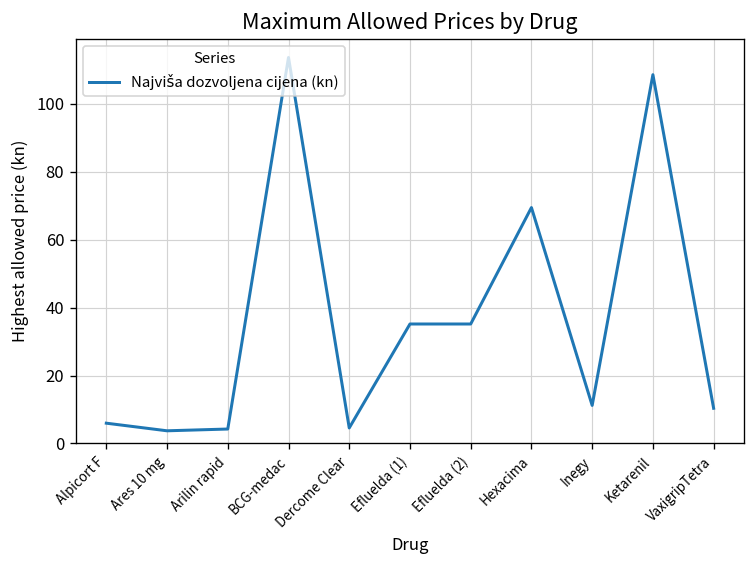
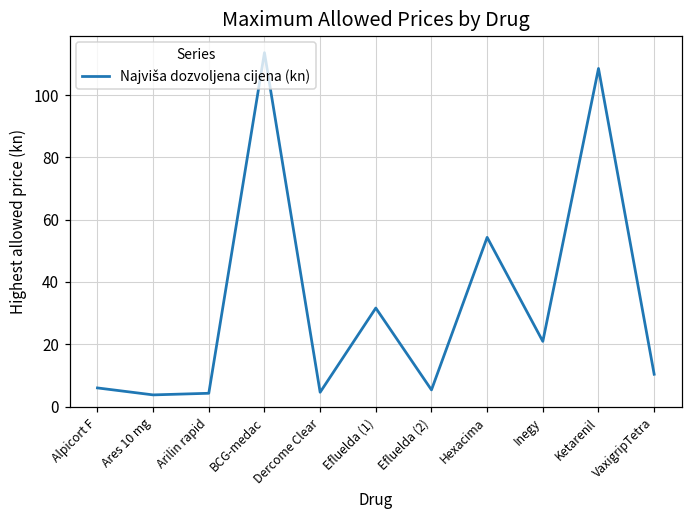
  {
    "Alpicort F": 6,
    "Ares 10 mg": 4,
    "Arilin rapid": 4,
    "Dercome Clear": 5,
-   "Efluelda (1)": 35,
-   "Efluelda (2)": 35,
-   "Hexacima": 69,
-   "Inegy": 11,
+   "Efluelda (1)": 32,
+   "Efluelda (2)": 5,
+   "Hexacima": 54,
+   "Inegy": 21,
    "Ketarenil": 109,
    "VaxigripTetra": 10
  }
